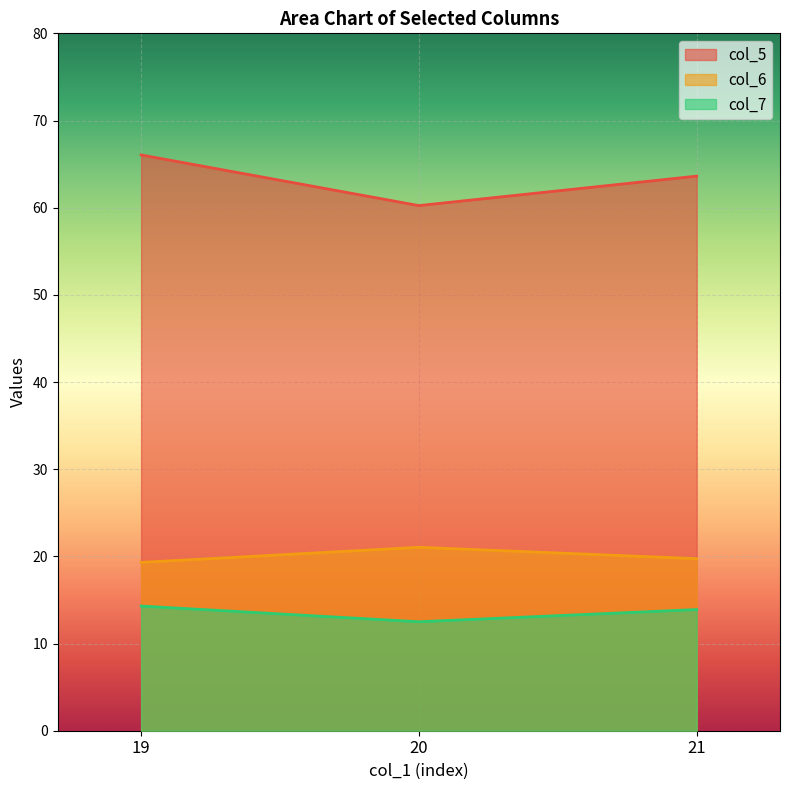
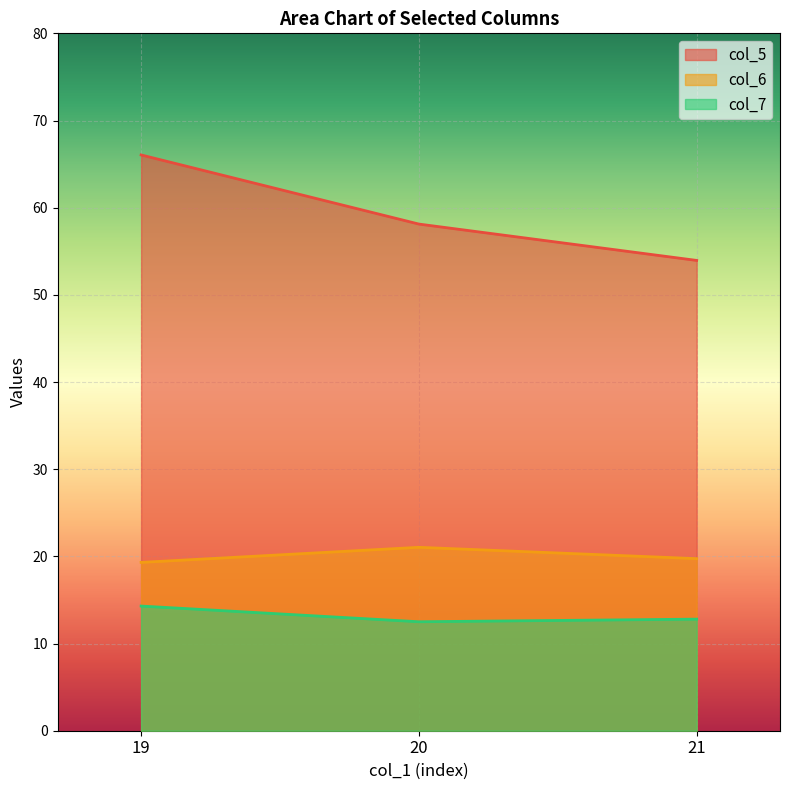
  {
    "col_5": {
      "19": 66,
-     "20": 60,
-     "21": 64
+     "20": 58,
+     "21": 54
    },
    "col_6": {
      "19": 19,
      "20": 21,
      "21": 20
    },
    "col_7": {
      "19": 14,
      "20": 13,
-     "21": 14
+     "21": 13
    }
  }
